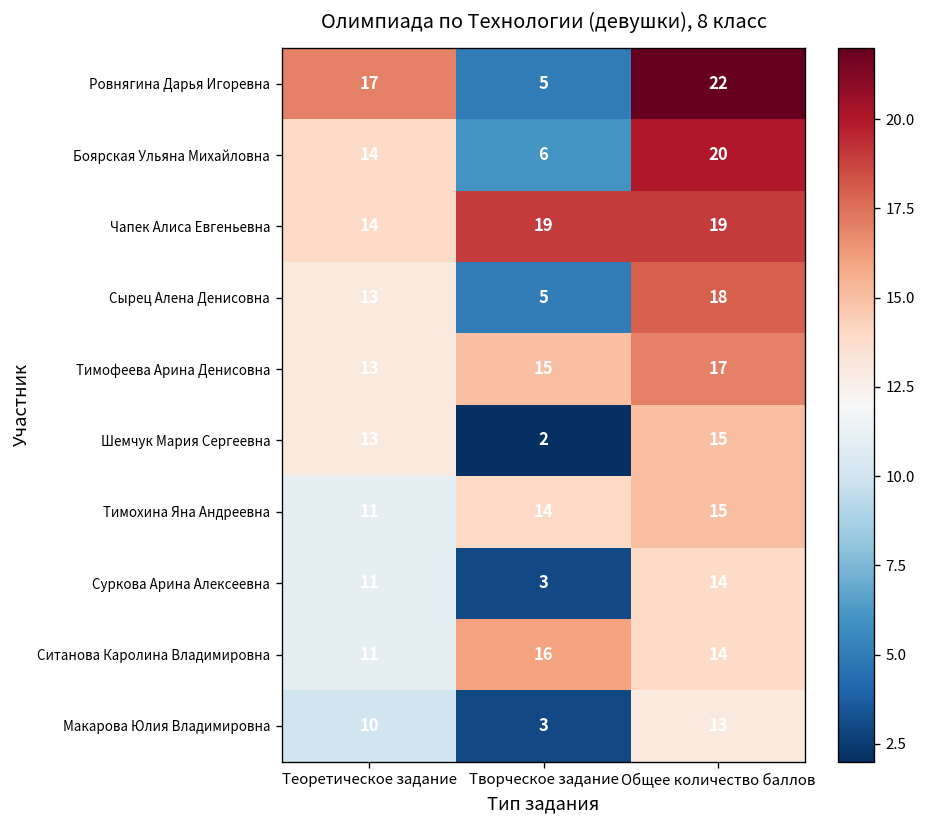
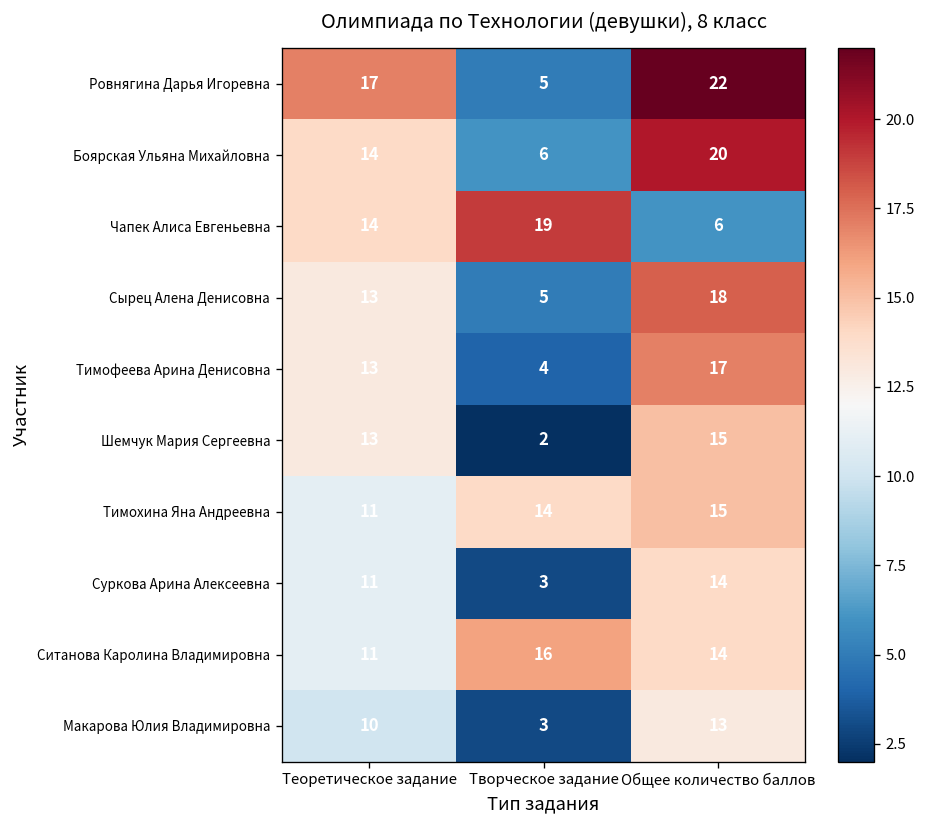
  {
    "Ровнягина Дарья Игоревна": {
      "Теоретическое задание": 17,
      "Творческое задание": 5,
      "Общее количество баллов": 22
    },
    "Боярская Ульяна Михайловна": {
      "Теоретическое задание": 14,
      "Творческое задание": 6,
      "Общее количество баллов": 20
    },
    "Чапек Алиса Евгеньевна": {
      "Теоретическое задание": 14,
      "Творческое задание": 19,
-     "Общее количество баллов": 19
+     "Общее количество баллов": 6
    },
    "Сырец Алена Денисовна": {
      "Творческое задание": 5,
      "Общее количество баллов": 18
    },
    "Тимофеева Арина Денисовна": {
-     "Творческое задание": 15,
+     "Творческое задание": 4,
      "Общее количество баллов": 17
    },
    "Шемчук Мария Сергеевна": {
      "Творческое задание": 2,
      "Общее количество баллов": 15
    },
    "Тимохина Яна Андреевна": {
      "Творческое задание": 14,
      "Общее количество баллов": 15
    },
    "Суркова Арина Алексеевна": {
      "Творческое задание": 3,
      "Общее количество баллов": 14
    },
    "Ситанова Каролина Владимировна": {
      "Творческое задание": 16,
      "Общее количество баллов": 14
    },
    "Макарова Юлия Владимировна": {
      "Творческое задание": 3
    }
  }
